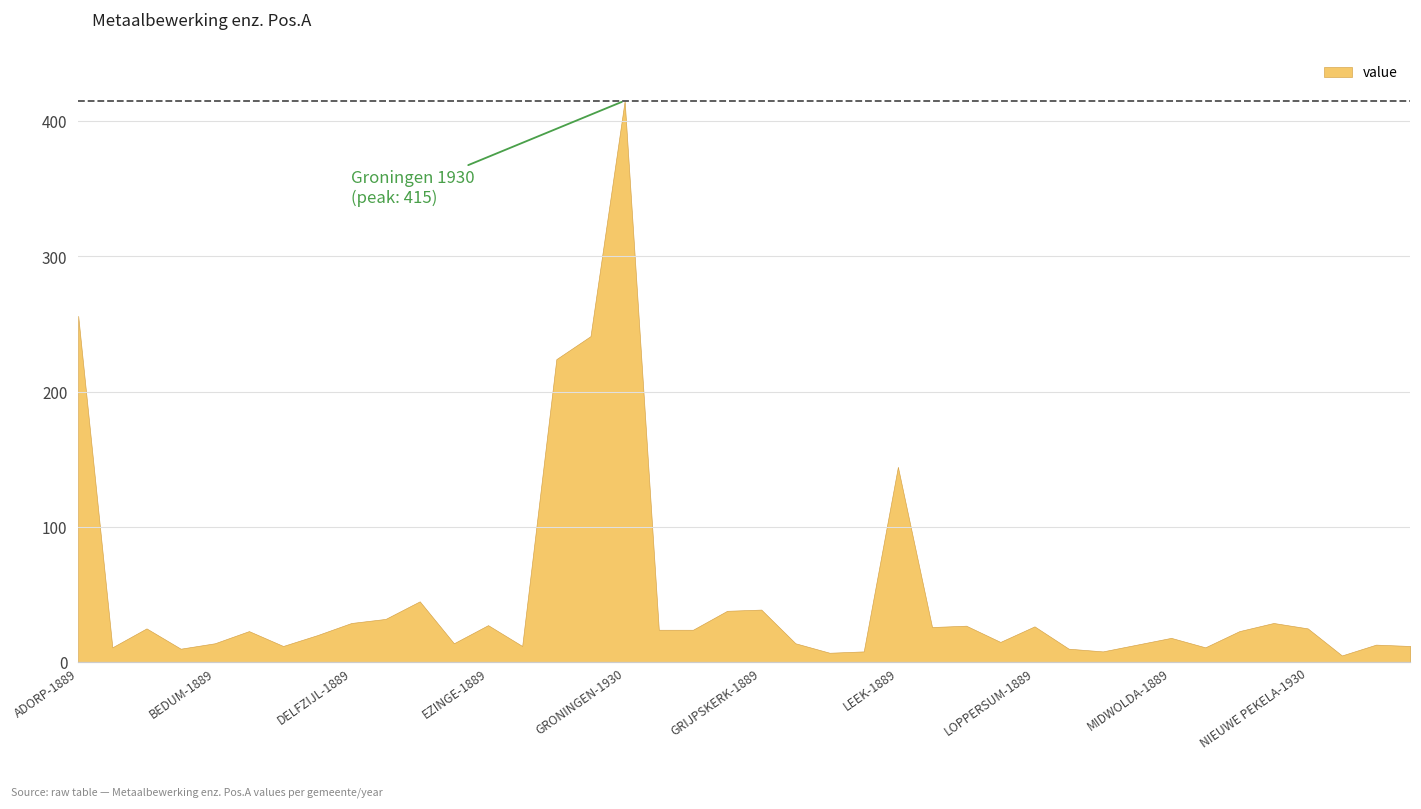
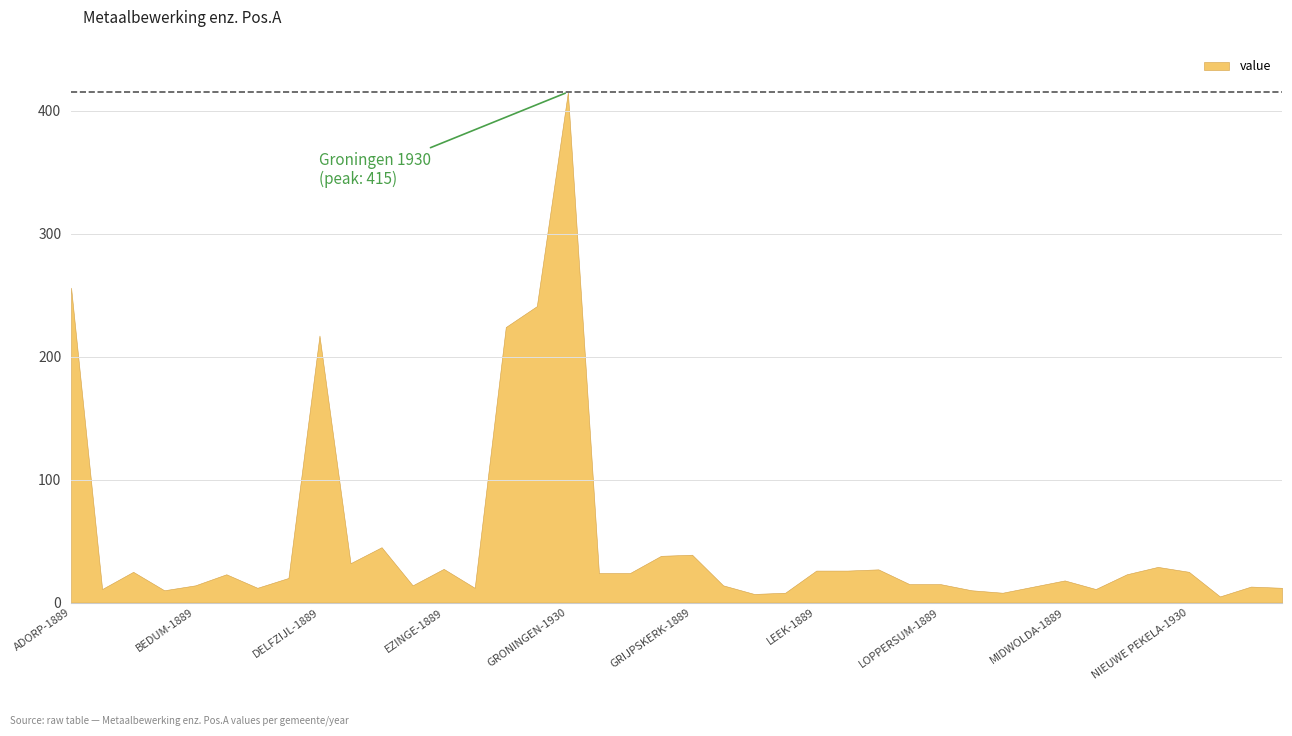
  {
    "ADORP-1889": 256,
    "BEDUM-1889": 14,
-   "DELFZIJL-1889": 29,
+   "DELFZIJL-1889": 217,
    "EZINGE-1889": 27,
    "GRIJPSKERK-1889": 39,
-   "LEEK-1889": 144,
-   "LOPPERSUM-1889": 27,
+   "LEEK-1889": 26,
+   "LOPPERSUM-1889": 15,
    "MIDWOLDA-1889": 18,
    "NIEUWE PEKELA-1930": 25
  }
